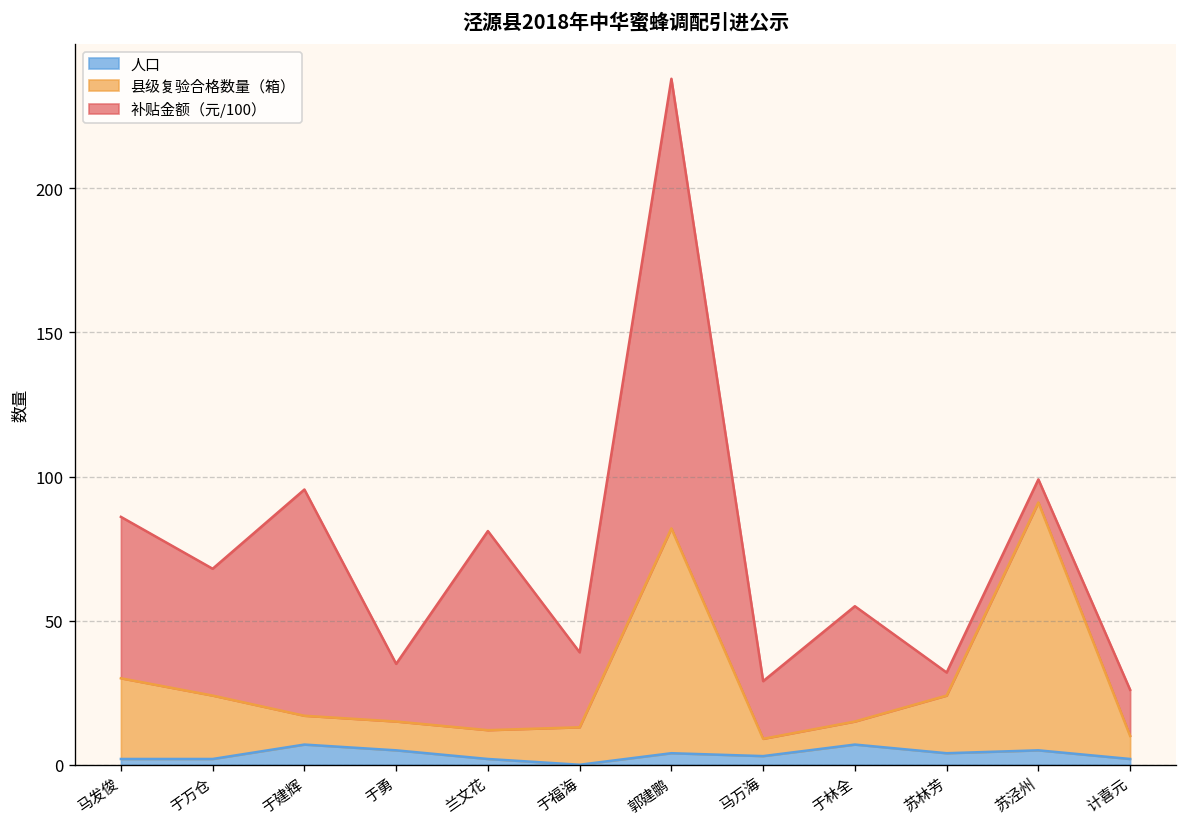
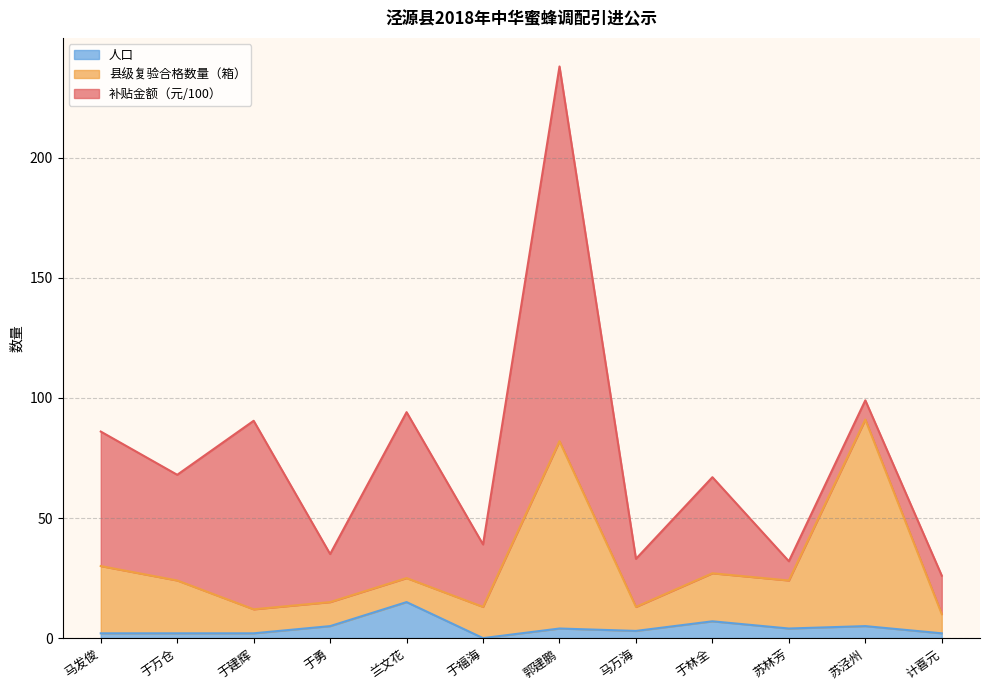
  {
    "人口": {
      "马发俊": 2,
      "于万仓": 2,
-     "于建辉": 7,
+     "于建辉": 2,
      "于勇": 5,
-     "兰文花": 2,
+     "兰文花": 15,
      "于福海": 0,
      "郭建鹏": 4,
      "马万海": 3,
      "于林全": 7,
      "苏林芳": 4,
      "苏泾州": 5,
      "计喜元": 2
    },
    "县级复验合格数量（箱）": {
      "马发俊": 28,
      "于万仓": 22,
      "于建辉": 10,
      "于勇": 10,
      "兰文花": 10,
      "于福海": 13,
      "郭建鹏": 78,
-     "马万海": 6,
-     "于林全": 8,
+     "马万海": 10,
+     "于林全": 20,
      "苏林芳": 20,
      "苏泾州": 86,
      "计喜元": 8
    },
    "补贴金额（元/100）": {
      "马发俊": 56,
      "于万仓": 44,
      "于建辉": 78,
      "于勇": 20,
      "兰文花": 69,
      "于福海": 26,
      "郭建鹏": 156,
      "马万海": 20,
      "于林全": 40,
      "苏林芳": 8,
      "苏泾州": 8,
      "计喜元": 16
    }
  }
